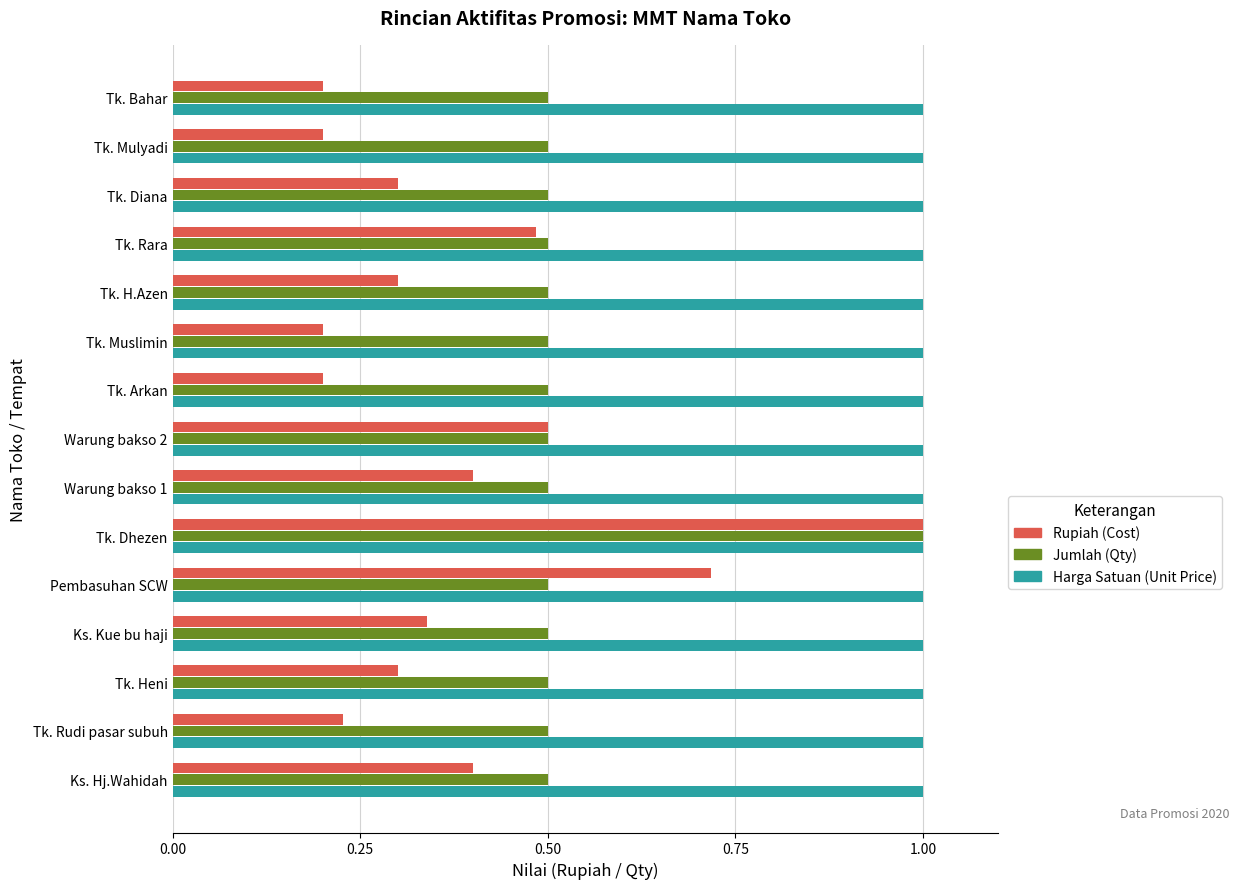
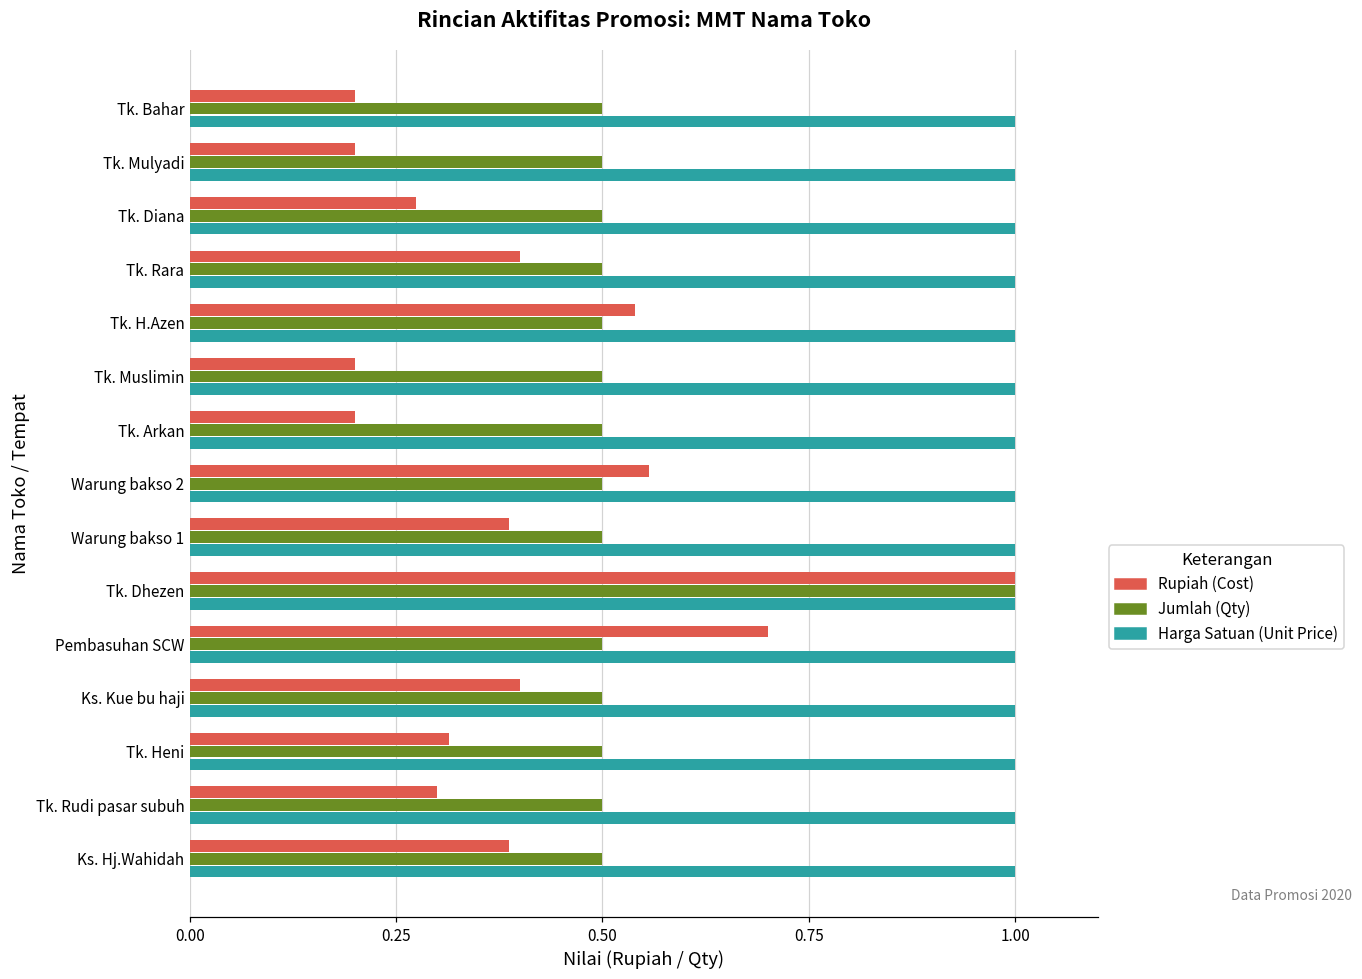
  {
    "Rupiah (Cost)": {
      "Tk. Bahar": 0.20,
      "Tk. Mulyadi": 0.20,
-     "Tk. Diana": 0.30,
-     "Tk. Rara": 0.48,
-     "Tk. H.Azen": 0.30,
+     "Tk. Diana": 0.27,
+     "Tk. Rara": 0.40,
+     "Tk. H.Azen": 0.54,
      "Tk. Muslimin": 0.20,
      "Tk. Arkan": 0.20,
-     "Warung bakso 2": 0.50,
-     "Warung bakso 1": 0.40,
+     "Warung bakso 2": 0.56,
+     "Warung bakso 1": 0.39,
      "Tk. Dhezen": 1.00,
-     "Pembasuhan SCW": 0.72,
-     "Ks. Kue bu haji": 0.34,
-     "Tk. Heni": 0.30,
-     "Tk. Rudi pasar subuh": 0.23,
-     "Ks. Hj.Wahidah": 0.40
+     "Pembasuhan SCW": 0.70,
+     "Ks. Kue bu haji": 0.40,
+     "Tk. Heni": 0.31,
+     "Tk. Rudi pasar subuh": 0.30,
+     "Ks. Hj.Wahidah": 0.39
    },
    "Jumlah (Qty)": {
      "Tk. Bahar": 0.50,
      "Tk. Mulyadi": 0.50,
      "Tk. Diana": 0.50,
      "Tk. Rara": 0.50,
      "Tk. H.Azen": 0.50,
      "Tk. Muslimin": 0.50,
      "Tk. Arkan": 0.50,
      "Warung bakso 2": 0.50,
      "Warung bakso 1": 0.50,
      "Tk. Dhezen": 1.00,
      "Pembasuhan SCW": 0.50,
      "Ks. Kue bu haji": 0.50,
      "Tk. Heni": 0.50,
      "Tk. Rudi pasar subuh": 0.50,
      "Ks. Hj.Wahidah": 0.50
    },
    "Harga Satuan (Unit Price)": {
      "Tk. Bahar": 1.00,
      "Tk. Mulyadi": 1.00,
      "Tk. Diana": 1.00,
      "Tk. Rara": 1.00,
      "Tk. H.Azen": 1.00,
      "Tk. Muslimin": 1.00,
      "Tk. Arkan": 1.00,
      "Warung bakso 2": 1.00,
      "Warung bakso 1": 1.00,
      "Tk. Dhezen": 1.00,
      "Pembasuhan SCW": 1.00,
      "Ks. Kue bu haji": 1.00,
      "Tk. Heni": 1.00,
      "Tk. Rudi pasar subuh": 1.00,
      "Ks. Hj.Wahidah": 1.00
    }
  }
